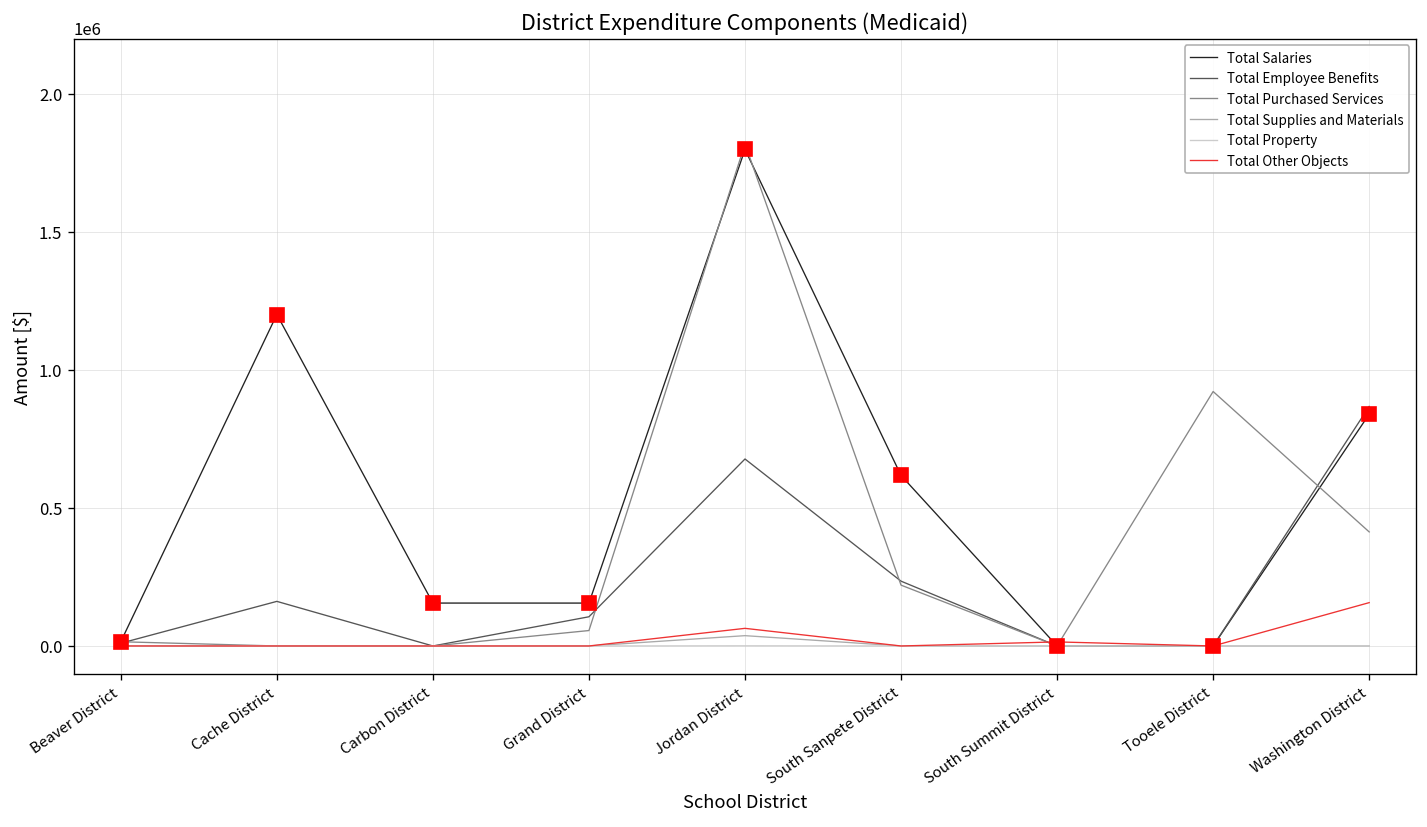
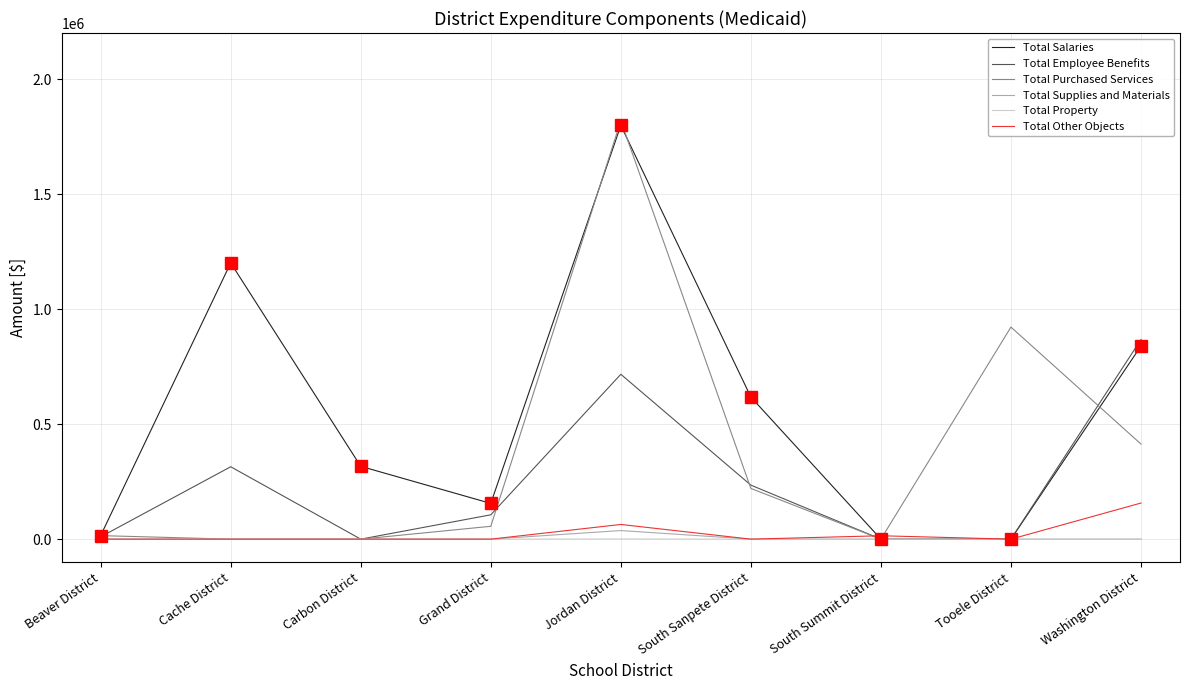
  {
    "Total Salaries": {
      "Cache District": 1200000,
-     "Carbon District": 160000,
+     "Carbon District": 320000,
      "Grand District": 160000,
      "Jordan District": 1800000,
      "South Sanpete District": 620000,
      "Washington District": 840000
    },
    "Total Employee Benefits": {
-     "Cache District": 160000,
+     "Cache District": 310000,
      "Grand District": 110000,
-     "Jordan District": 680000,
+     "Jordan District": 720000,
      "South Sanpete District": 230000,
      "Washington District": 870000
    },
    "Total Other Objects": {
      "Jordan District": 60000,
      "South Summit District": 10000,
      "Washington District": 160000
    }
  }
